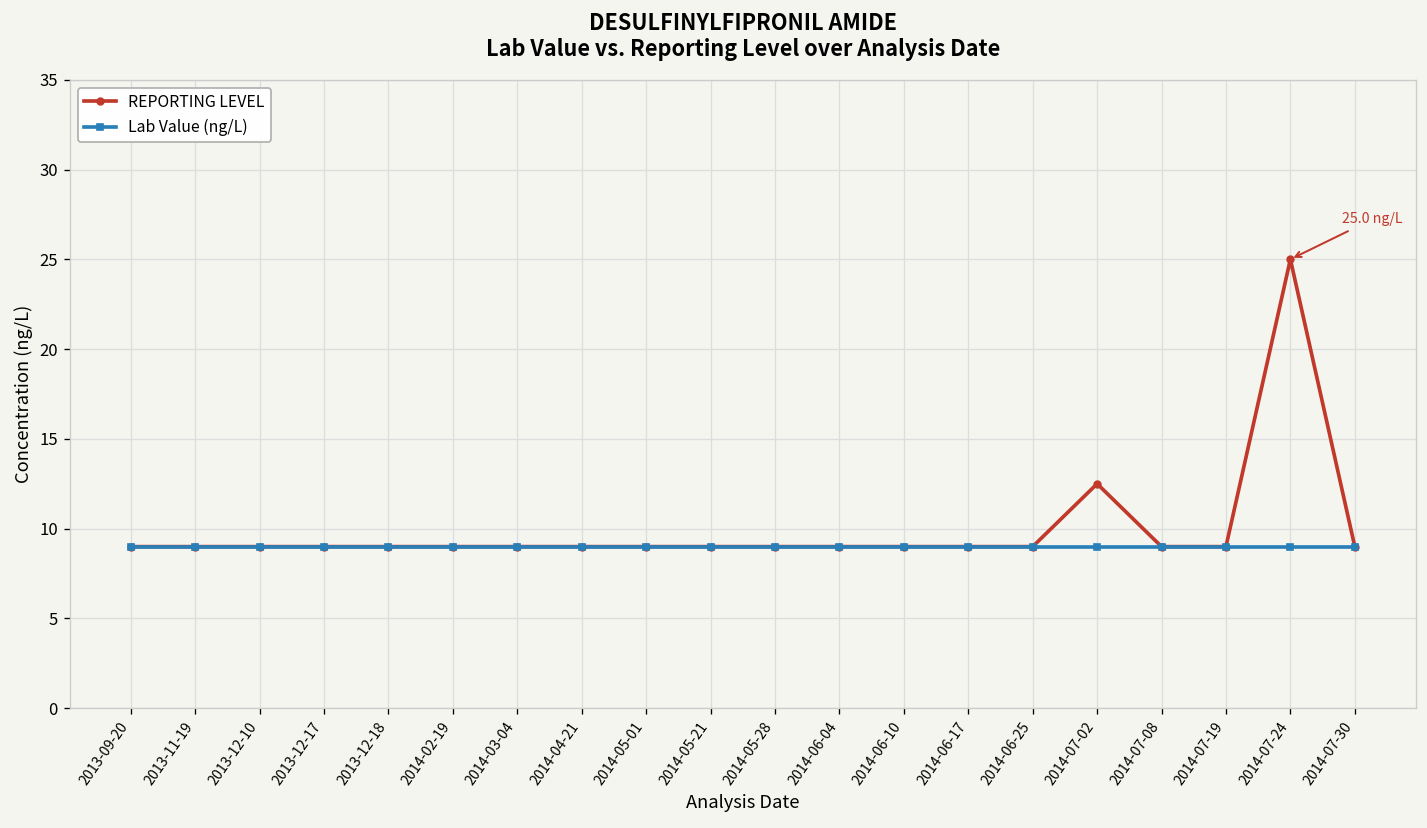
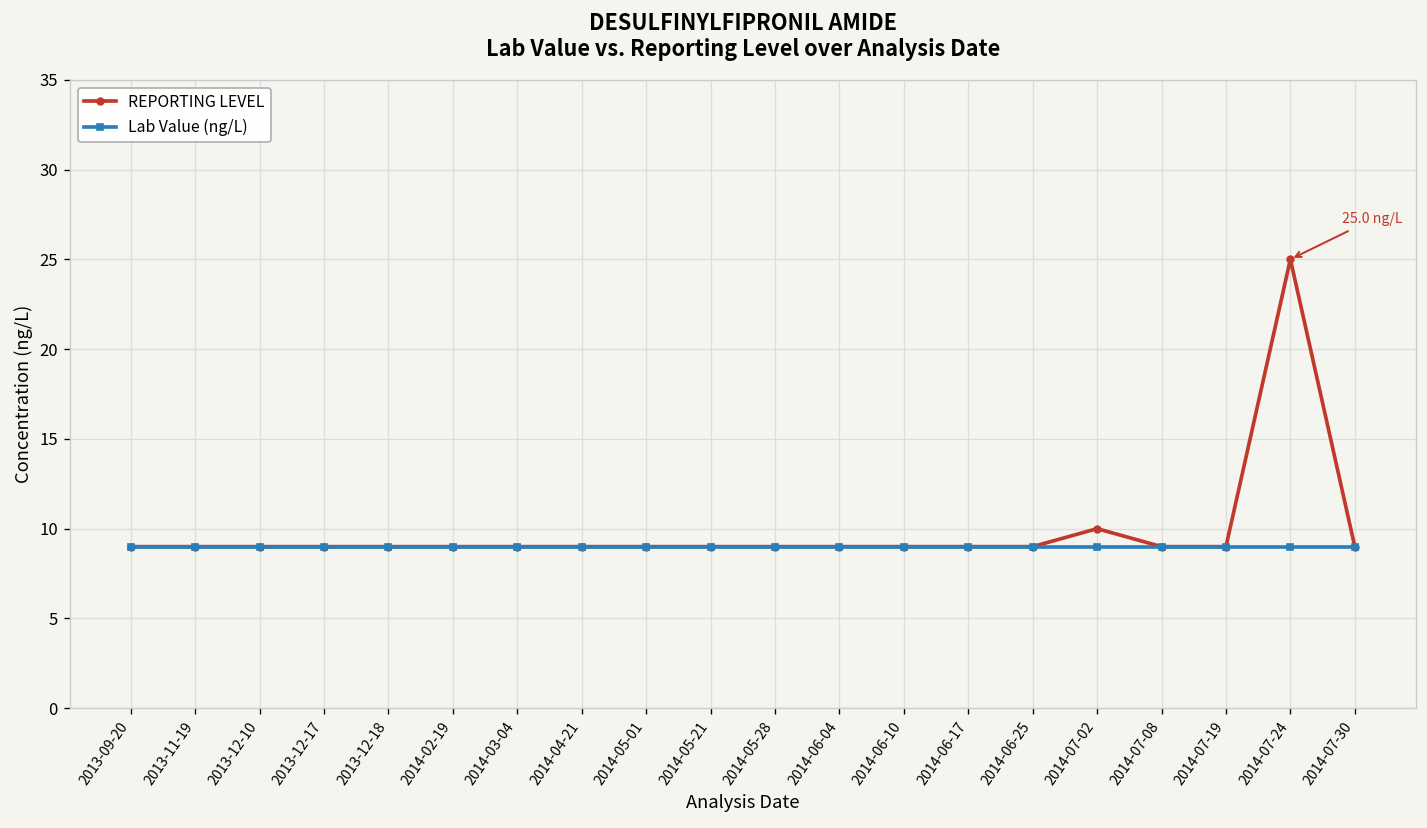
  {
    "REPORTING LEVEL": {
-     "2014-07-02": 12.5
+     "2014-07-02": 10.0
    },
    "Lab Value (ng/L)": {
      "2014-07-02": 9.0,
      "2014-07-24": 9.0
    }
  }
